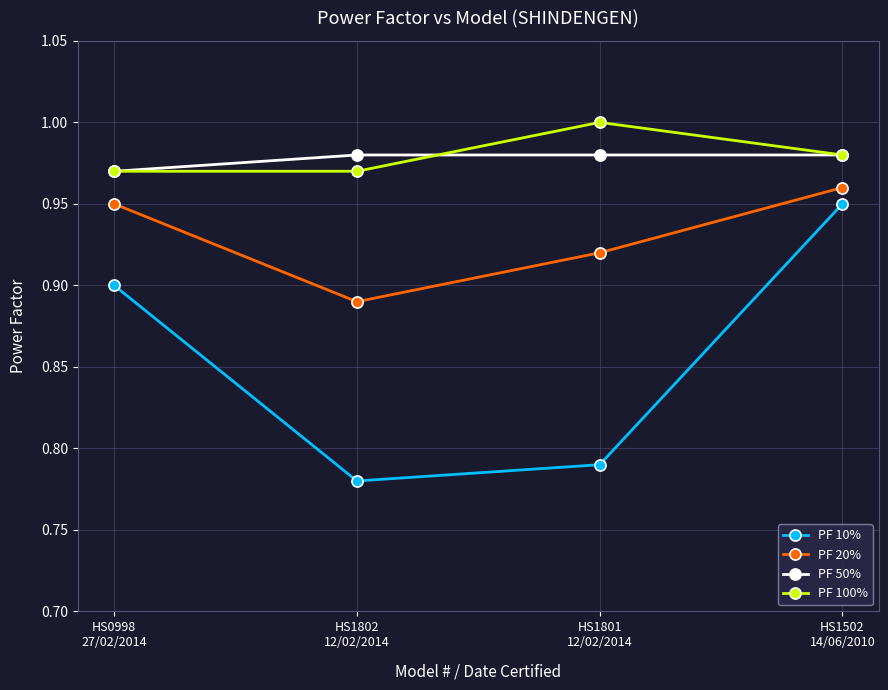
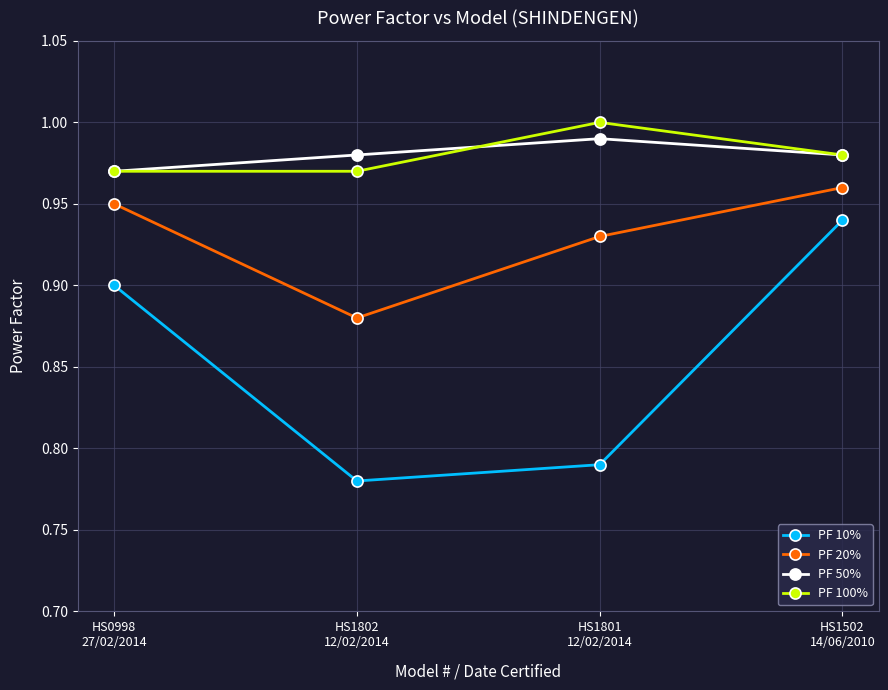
  {
    "PF 10%": {
      "HS0998 27/02/2014": 0.90,
      "HS1802 12/02/2014": 0.78,
      "HS1801 12/02/2014": 0.79,
-     "HS1502 14/06/2010": 0.95
+     "HS1502 14/06/2010": 0.94
    },
    "PF 20%": {
      "HS0998 27/02/2014": 0.95,
-     "HS1802 12/02/2014": 0.89,
-     "HS1801 12/02/2014": 0.92,
+     "HS1802 12/02/2014": 0.88,
+     "HS1801 12/02/2014": 0.93,
      "HS1502 14/06/2010": 0.96
    },
    "PF 50%": {
      "HS1802 12/02/2014": 0.98,
-     "HS1801 12/02/2014": 0.98
+     "HS1801 12/02/2014": 0.99
    },
    "PF 100%": {
      "HS1802 12/02/2014": 0.97,
      "HS1801 12/02/2014": 1.00
    }
  }
